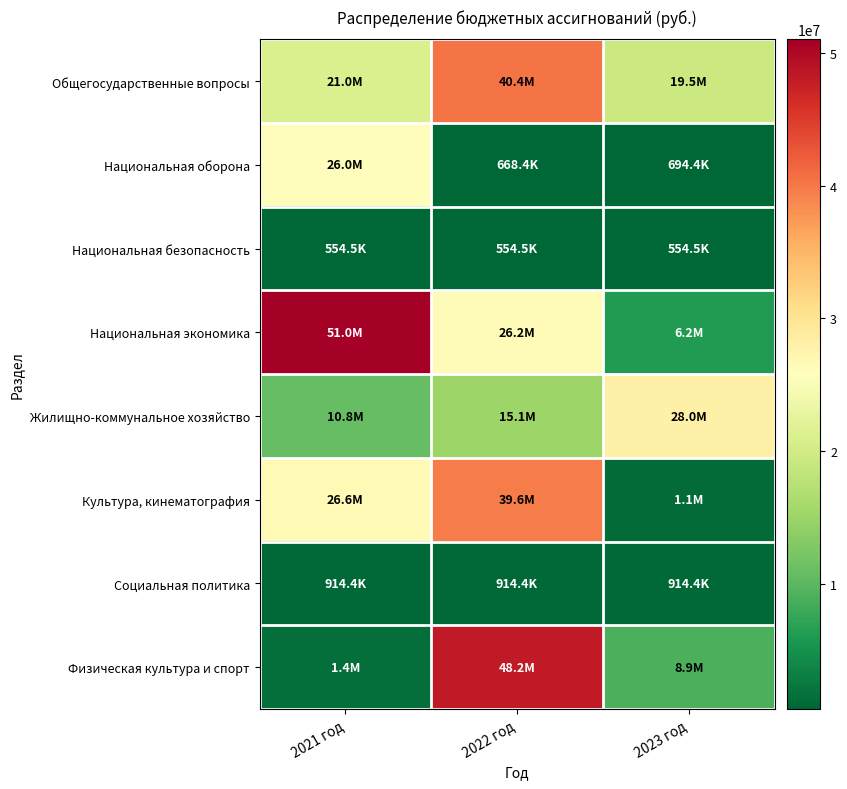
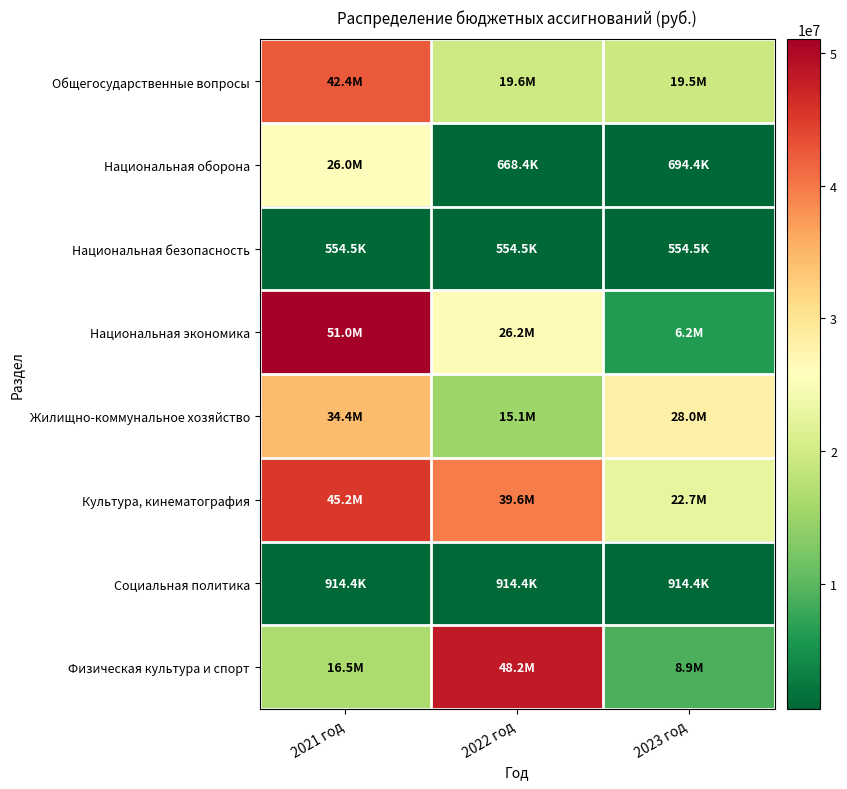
  {
    "Общегосударственные вопросы": {
-     "2021 год": "21.0M",
-     "2022 год": "40.4M",
+     "2021 год": "42.4M",
+     "2022 год": "19.6M",
      "2023 год": "19.5M"
    },
    "Национальная оборона": {
      "2021 год": "26.0M",
      "2022 год": "668.4K",
      "2023 год": "694.4K"
    },
    "Национальная безопасность": {
      "2021 год": "554.5K",
      "2022 год": "554.5K",
      "2023 год": "554.5K"
    },
    "Национальная экономика": {
      "2021 год": "51.0M",
      "2022 год": "26.2M",
      "2023 год": "6.2M"
    },
    "Жилищно-коммунальное хозяйство": {
-     "2021 год": "10.8M",
+     "2021 год": "34.4M",
      "2022 год": "15.1M",
      "2023 год": "28.0M"
    },
    "Культура, кинематография": {
-     "2021 год": "26.6M",
+     "2021 год": "45.2M",
      "2022 год": "39.6M",
-     "2023 год": "1.1M"
+     "2023 год": "22.7M"
    },
    "Социальная политика": {
      "2021 год": "914.4K",
      "2022 год": "914.4K",
      "2023 год": "914.4K"
    },
    "Физическая культура и спорт": {
-     "2021 год": "1.4M",
+     "2021 год": "16.5M",
      "2022 год": "48.2M",
      "2023 год": "8.9M"
    }
  }
